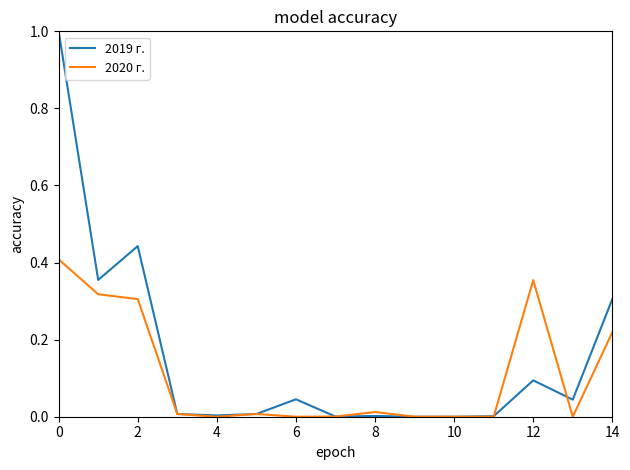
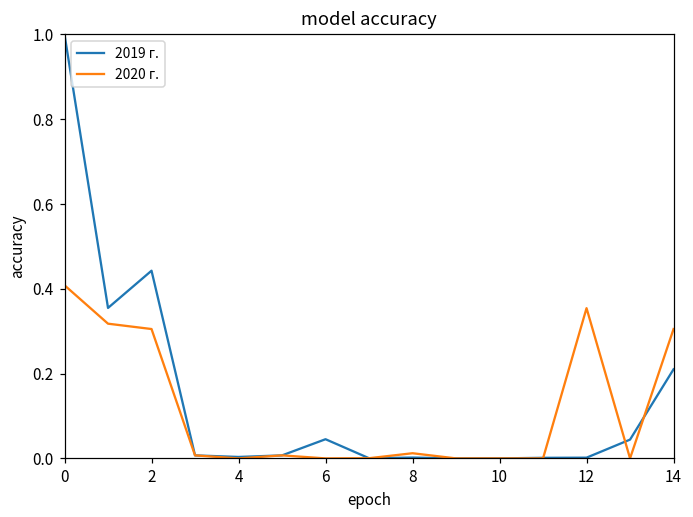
  {
    "2019 г.": {
      "0": 1.00,
      "2": 0.44,
      "6": 0.05,
      "8": 0.00,
-     "12": 0.09,
-     "14": 0.31
+     "12": 0.00,
+     "14": 0.21
    },
    "2020 г.": {
      "0": 0.41,
      "2": 0.31,
      "6": 0.00,
      "8": 0.01,
      "12": 0.35,
-     "14": 0.22
+     "14": 0.31
    }
  }
